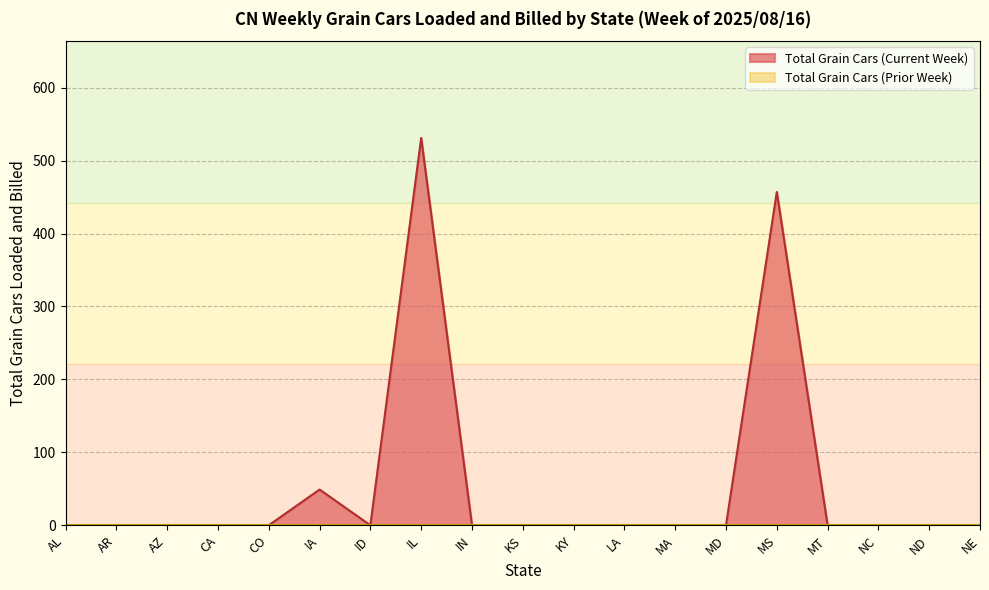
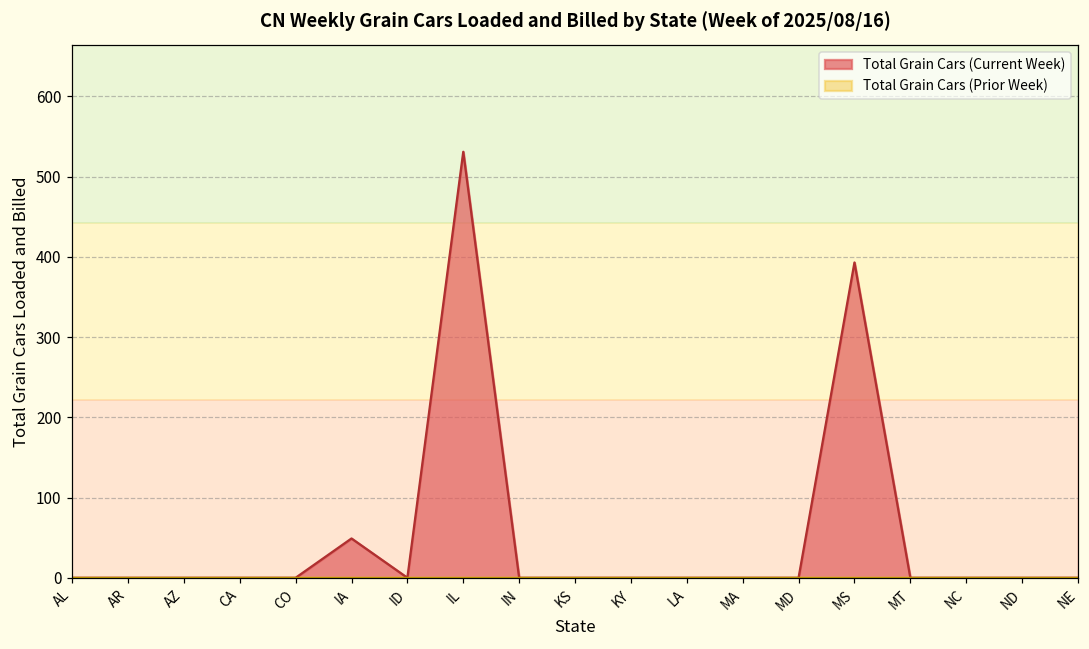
  {
    "Total Grain Cars (Current Week)": {
      "IA": 50,
      "IL": 530,
-     "MS": 460
+     "MS": 390
    },
    "Total Grain Cars (Prior Week)": {
      "IA": 0,
      "IL": 0,
      "MS": 0
    }
  }
